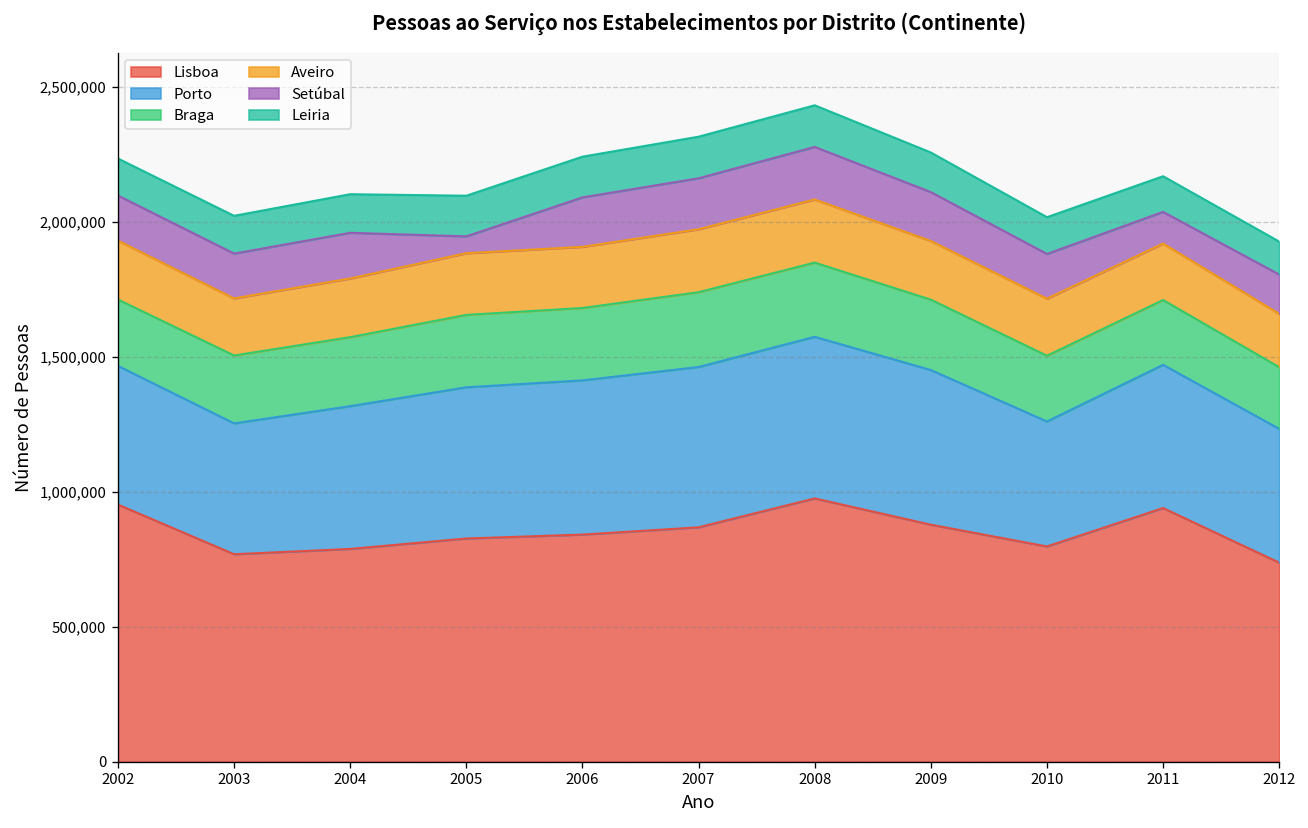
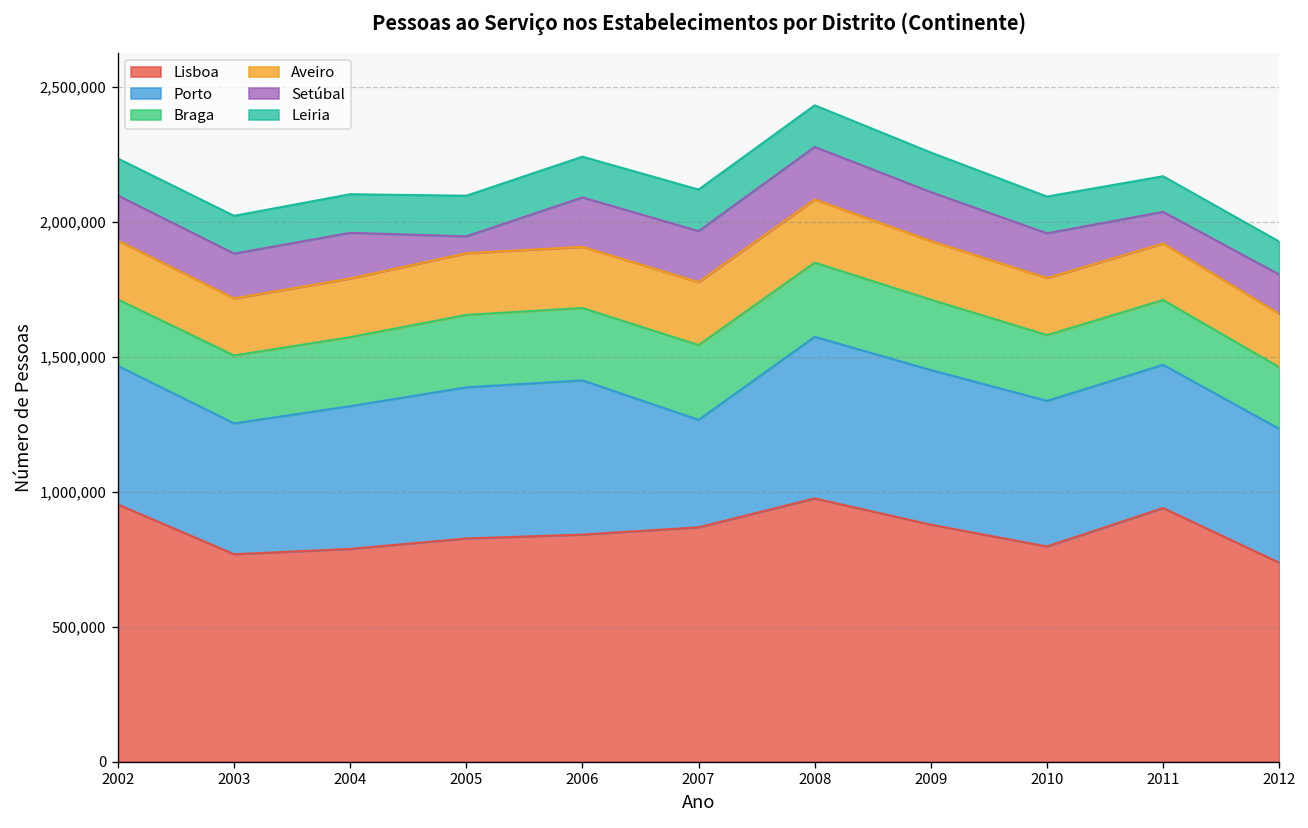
  {
    "Lisboa": {
      "2002": "950,000",
      "2003": "770,000",
      "2004": "790,000",
      "2005": "830,000",
      "2006": "840,000",
      "2007": "870,000",
      "2008": "980,000",
      "2009": "880,000",
      "2010": "800,000",
      "2011": "940,000",
      "2012": "740,000"
    },
    "Porto": {
      "2002": "510,000",
      "2003": "480,000",
      "2004": "530,000",
      "2005": "560,000",
      "2006": "570,000",
-     "2007": "590,000",
+     "2007": "400,000",
      "2008": "600,000",
      "2009": "570,000",
-     "2010": "460,000",
+     "2010": "540,000",
      "2011": "530,000",
      "2012": "500,000"
    },
    "Aveiro": {
      "2002": "220,000",
      "2003": "210,000",
      "2004": "220,000",
      "2005": "230,000",
      "2006": "230,000",
      "2007": "230,000",
      "2008": "230,000",
      "2009": "220,000",
      "2010": "210,000",
      "2011": "210,000",
      "2012": "200,000"
    },
    "Setúbal": {
      "2002": "170,000",
      "2003": "170,000",
      "2004": "170,000",
      "2005": "60,000",
      "2006": "180,000",
      "2007": "190,000",
      "2008": "190,000",
      "2009": "180,000",
      "2010": "170,000",
      "2011": "120,000",
      "2012": "150,000"
    }
  }
